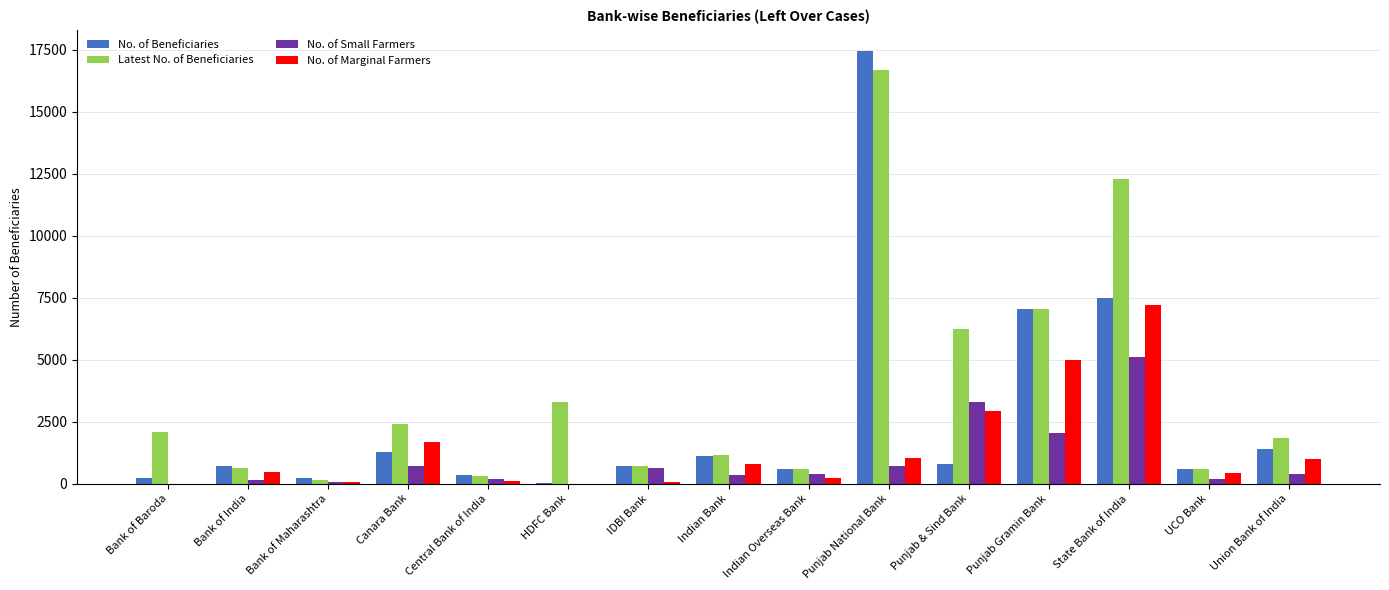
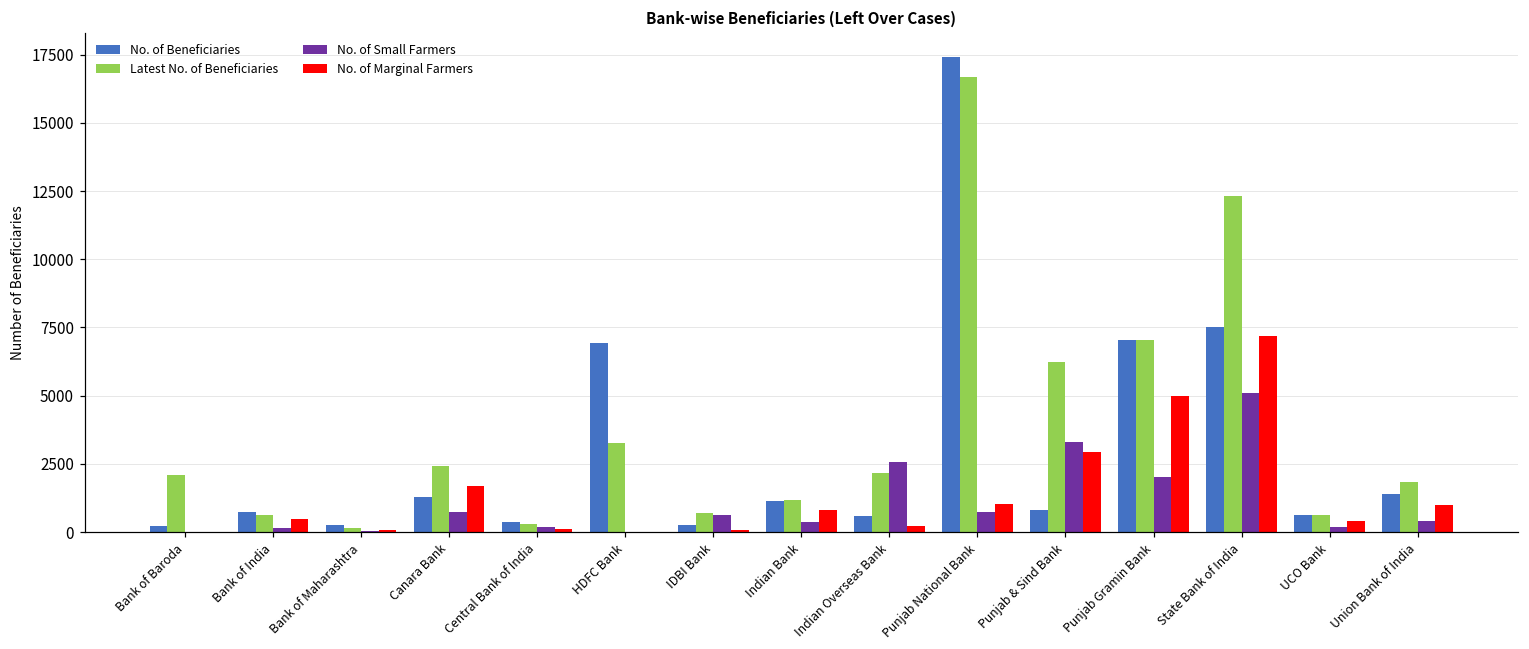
  {
    "No. of Beneficiaries": {
      "Bank of Baroda": 200,
      "Bank of India": 700,
      "Bank of Maharashtra": 200,
      "Canara Bank": 1300,
      "Central Bank of India": 400,
-     "HDFC Bank": 0,
-     "IDBI Bank": 700,
+     "HDFC Bank": 6900,
+     "IDBI Bank": 200,
      "Indian Bank": 1100,
      "Indian Overseas Bank": 600,
      "Punjab National Bank": 17400,
      "Punjab & Sind Bank": 800,
      "Punjab Gramin Bank": 7000,
      "State Bank of India": 7500,
      "UCO Bank": 600,
      "Union Bank of India": 1400
    },
    "Latest No. of Beneficiaries": {
      "Bank of Baroda": 2100,
      "Bank of India": 600,
      "Bank of Maharashtra": 100,
      "Canara Bank": 2400,
      "Central Bank of India": 300,
      "HDFC Bank": 3300,
      "IDBI Bank": 700,
      "Indian Bank": 1200,
-     "Indian Overseas Bank": 600,
+     "Indian Overseas Bank": 2200,
      "Punjab National Bank": 16700,
      "Punjab & Sind Bank": 6200,
      "Punjab Gramin Bank": 7000,
      "State Bank of India": 12300,
      "UCO Bank": 600,
      "Union Bank of India": 1800
    },
    "No. of Small Farmers": {
      "Bank of Baroda": 0,
      "Bank of India": 200,
      "Canara Bank": 700,
      "Central Bank of India": 200,
      "HDFC Bank": 0,
      "IDBI Bank": 600,
      "Indian Bank": 400,
-     "Indian Overseas Bank": 400,
+     "Indian Overseas Bank": 2600,
      "Punjab National Bank": 700,
      "Punjab & Sind Bank": 3300,
      "Punjab Gramin Bank": 2000,
      "State Bank of India": 5100,
      "UCO Bank": 200,
      "Union Bank of India": 400
    },
    "No. of Marginal Farmers": {
      "Bank of Baroda": 0,
      "Bank of India": 500,
      "Canara Bank": 1700,
      "Central Bank of India": 100,
      "HDFC Bank": 0,
      "Indian Bank": 800,
      "Indian Overseas Bank": 200,
      "Punjab National Bank": 1000,
      "Punjab & Sind Bank": 2900,
      "Punjab Gramin Bank": 5000,
      "State Bank of India": 7200,
      "UCO Bank": 400,
      "Union Bank of India": 1000
    }
  }
